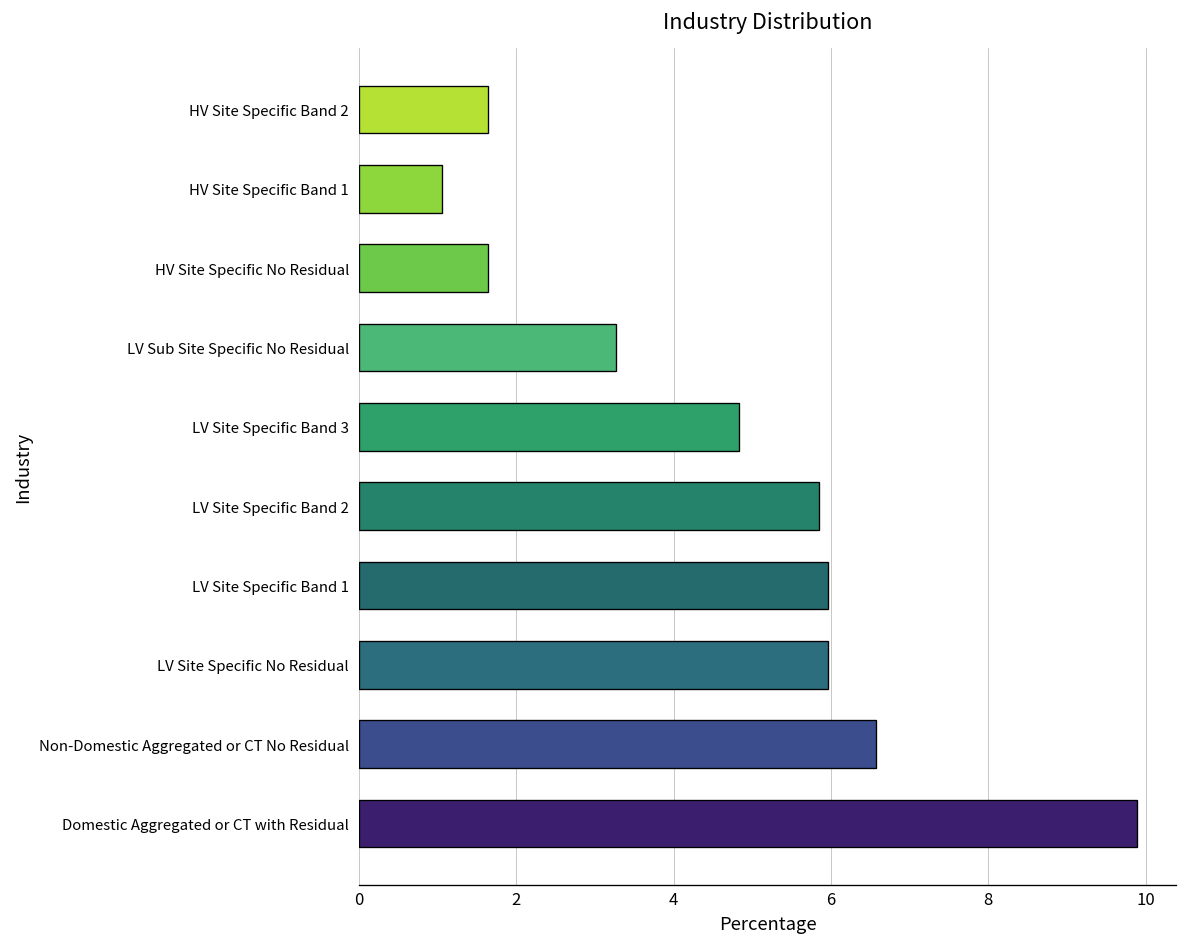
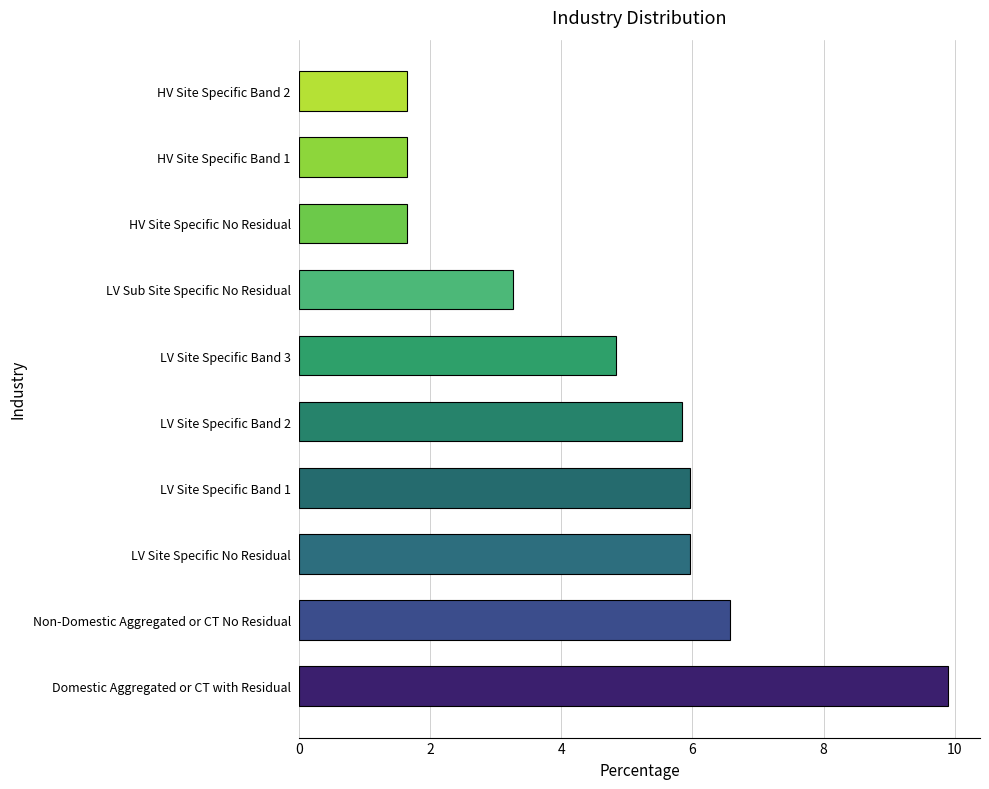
  {
    "HV Site Specific Band 2": 1.6,
-   "HV Site Specific Band 1": 1.1,
+   "HV Site Specific Band 1": 1.6,
    "HV Site Specific No Residual": 1.6,
    "LV Sub Site Specific No Residual": 3.3,
    "LV Site Specific Band 3": 4.8,
    "LV Site Specific Band 2": 5.8,
    "LV Site Specific Band 1": 6.0,
    "LV Site Specific No Residual": 6.0,
    "Non-Domestic Aggregated or CT No Residual": 6.6,
    "Domestic Aggregated or CT with Residual": 9.9
  }
